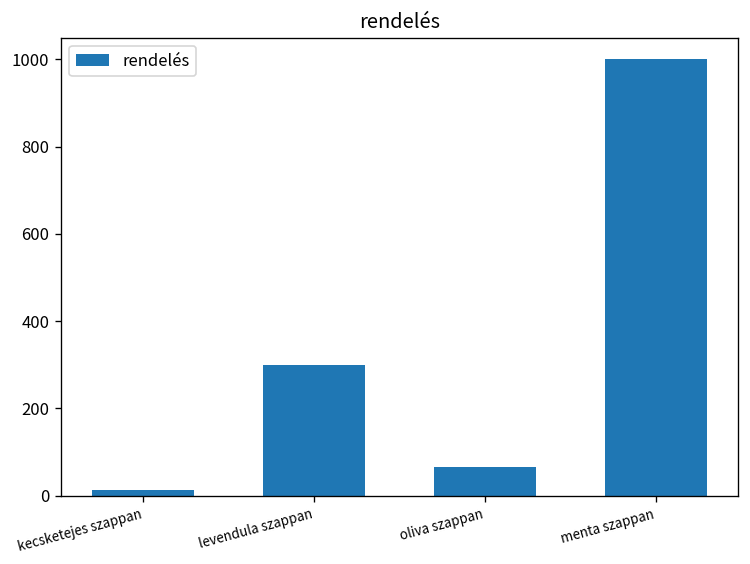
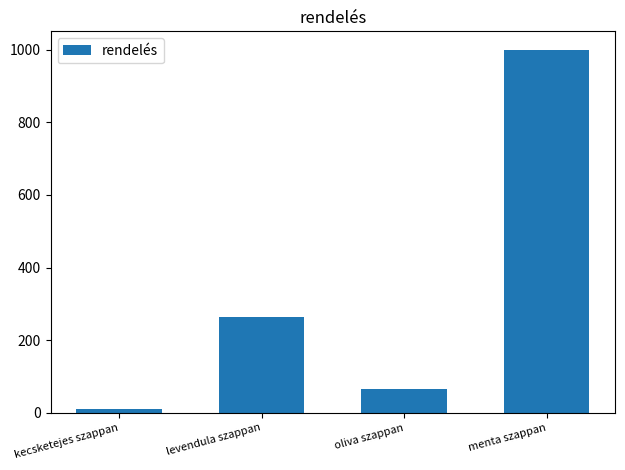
  {
    "kecsketejes szappan": 10,
-   "levendula szappan": 300,
+   "levendula szappan": 270,
    "oliva szappan": 70,
    "menta szappan": 1000
  }
